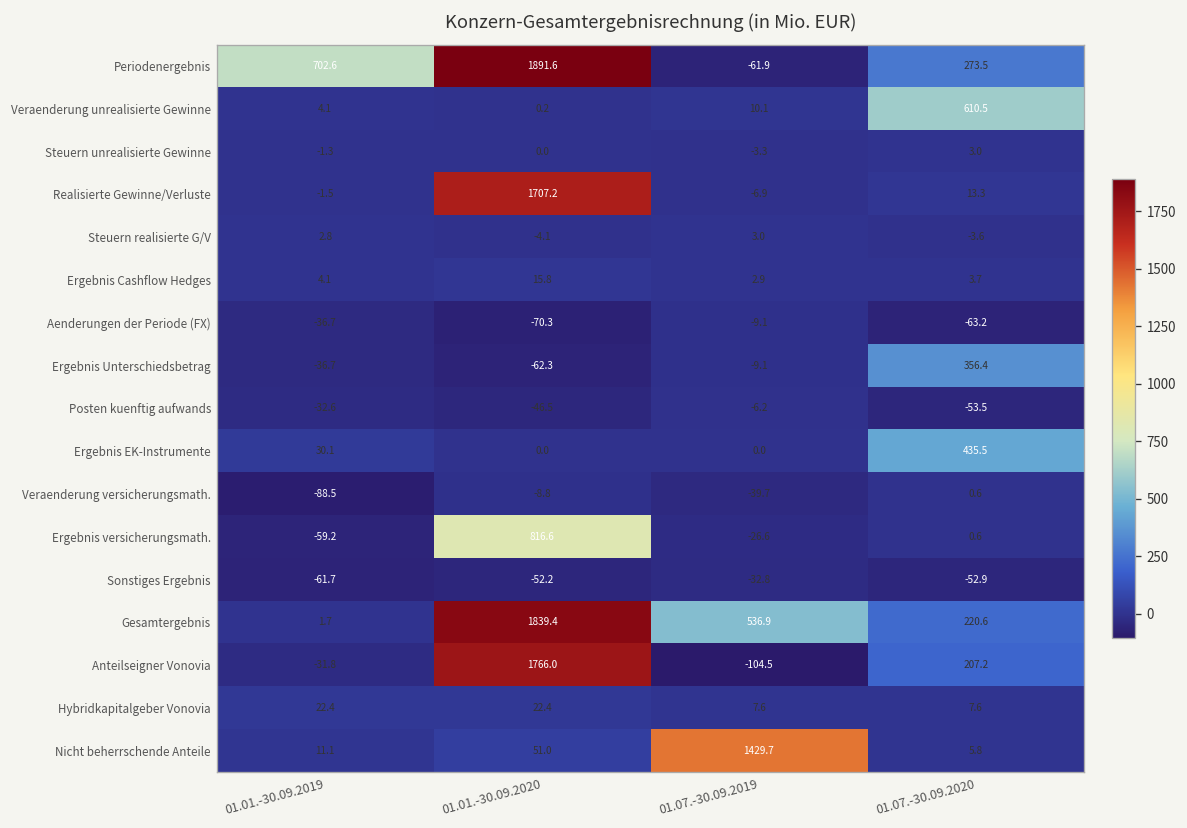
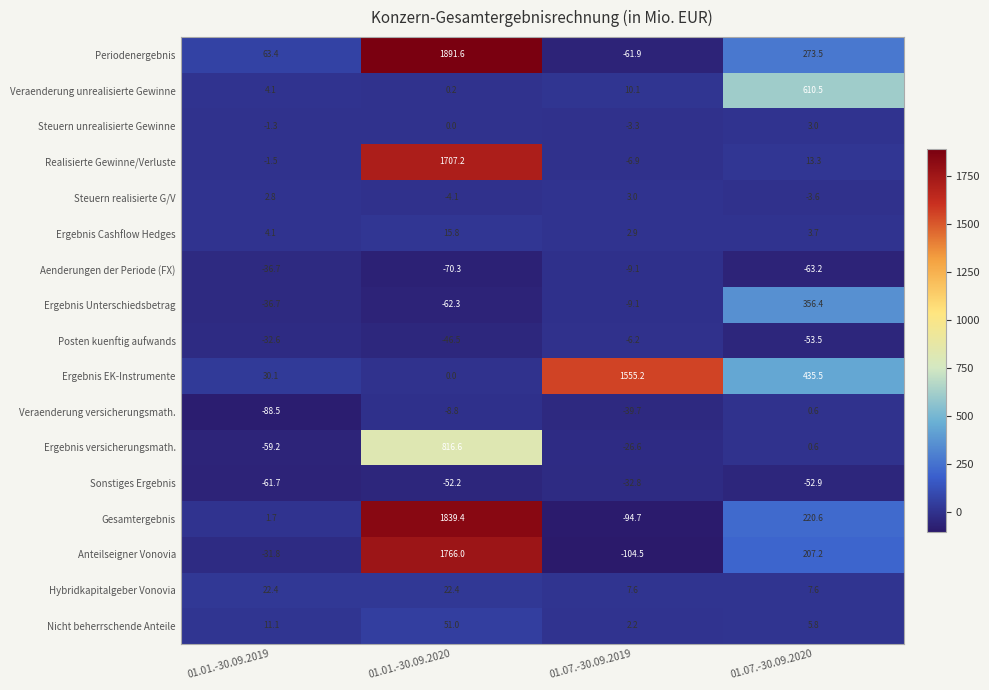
  {
    "Periodenergebnis": {
-     "01.01.-30.09.2019": 702.6,
+     "01.01.-30.09.2019": 63.4,
      "01.01.-30.09.2020": 1891.6,
      "01.07.-30.09.2019": -61.9,
      "01.07.-30.09.2020": 273.5
    },
    "Veraenderung unrealisierte Gewinne": {
      "01.01.-30.09.2019": 4.1,
      "01.01.-30.09.2020": 0.2,
      "01.07.-30.09.2019": 10.1,
      "01.07.-30.09.2020": 610.5
    },
    "Steuern unrealisierte Gewinne": {
      "01.01.-30.09.2019": -1.3,
      "01.01.-30.09.2020": 0.0,
      "01.07.-30.09.2019": -3.3,
      "01.07.-30.09.2020": 3.0
    },
    "Realisierte Gewinne/Verluste": {
      "01.01.-30.09.2019": -1.5,
      "01.01.-30.09.2020": 1707.2,
      "01.07.-30.09.2019": -6.9,
      "01.07.-30.09.2020": 13.3
    },
    "Steuern realisierte G/V": {
      "01.01.-30.09.2019": 2.8,
      "01.01.-30.09.2020": -4.1,
      "01.07.-30.09.2019": 3.0,
      "01.07.-30.09.2020": -3.6
    },
    "Ergebnis Cashflow Hedges": {
      "01.01.-30.09.2019": 4.1,
      "01.01.-30.09.2020": 15.8,
      "01.07.-30.09.2019": 2.9,
      "01.07.-30.09.2020": 3.7
    },
    "Aenderungen der Periode (FX)": {
      "01.01.-30.09.2019": -36.7,
      "01.01.-30.09.2020": -70.3,
      "01.07.-30.09.2019": -9.1,
      "01.07.-30.09.2020": -63.2
    },
    "Ergebnis Unterschiedsbetrag": {
      "01.01.-30.09.2019": -36.7,
      "01.01.-30.09.2020": -62.3,
      "01.07.-30.09.2019": -9.1,
      "01.07.-30.09.2020": 356.4
    },
    "Posten kuenftig aufwands": {
      "01.01.-30.09.2019": -32.6,
      "01.01.-30.09.2020": -46.5,
      "01.07.-30.09.2019": -6.2,
      "01.07.-30.09.2020": -53.5
    },
    "Ergebnis EK-Instrumente": {
      "01.01.-30.09.2019": 30.1,
      "01.01.-30.09.2020": 0.0,
-     "01.07.-30.09.2019": 0.0,
+     "01.07.-30.09.2019": 1555.2,
      "01.07.-30.09.2020": 435.5
    },
    "Veraenderung versicherungsmath.": {
      "01.01.-30.09.2019": -88.5,
      "01.01.-30.09.2020": -8.8,
      "01.07.-30.09.2019": -39.7,
      "01.07.-30.09.2020": 0.6
    },
    "Ergebnis versicherungsmath.": {
      "01.01.-30.09.2019": -59.2,
      "01.01.-30.09.2020": 816.6,
      "01.07.-30.09.2019": -26.6,
      "01.07.-30.09.2020": 0.6
    },
    "Sonstiges Ergebnis": {
      "01.01.-30.09.2019": -61.7,
      "01.01.-30.09.2020": -52.2,
      "01.07.-30.09.2019": -32.8,
      "01.07.-30.09.2020": -52.9
    },
    "Gesamtergebnis": {
      "01.01.-30.09.2019": 1.7,
      "01.01.-30.09.2020": 1839.4,
-     "01.07.-30.09.2019": 536.9,
+     "01.07.-30.09.2019": -94.7,
      "01.07.-30.09.2020": 220.6
    },
    "Anteilseigner Vonovia": {
      "01.01.-30.09.2019": -31.8,
      "01.01.-30.09.2020": 1766.0,
      "01.07.-30.09.2019": -104.5,
      "01.07.-30.09.2020": 207.2
    },
    "Hybridkapitalgeber Vonovia": {
      "01.01.-30.09.2019": 22.4,
      "01.01.-30.09.2020": 22.4,
      "01.07.-30.09.2019": 7.6,
      "01.07.-30.09.2020": 7.6
    },
    "Nicht beherrschende Anteile": {
      "01.01.-30.09.2019": 11.1,
      "01.01.-30.09.2020": 51.0,
-     "01.07.-30.09.2019": 1429.7,
+     "01.07.-30.09.2019": 2.2,
      "01.07.-30.09.2020": 5.8
    }
  }
